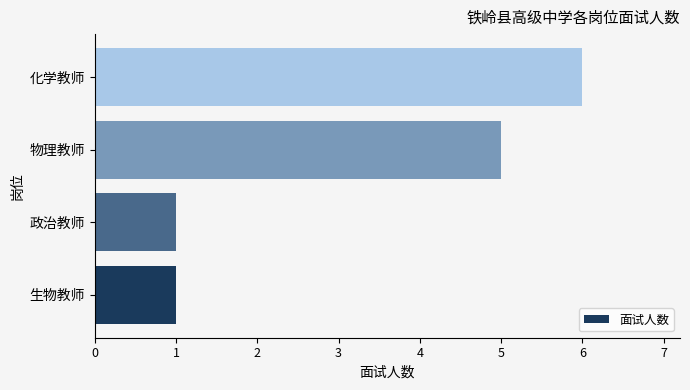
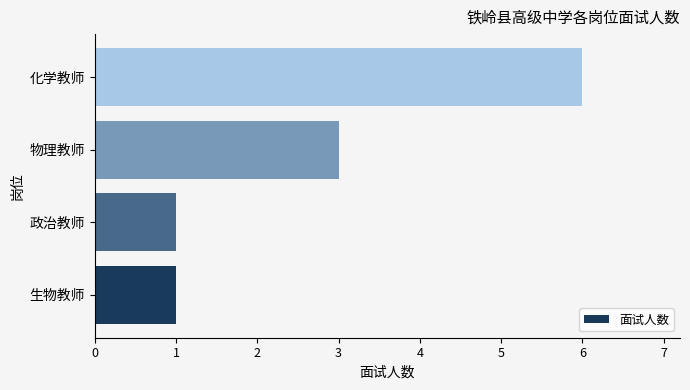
  {
    "化学教师": 6,
-   "物理教师": 5,
+   "物理教师": 3,
    "政治教师": 1,
    "生物教师": 1
  }
